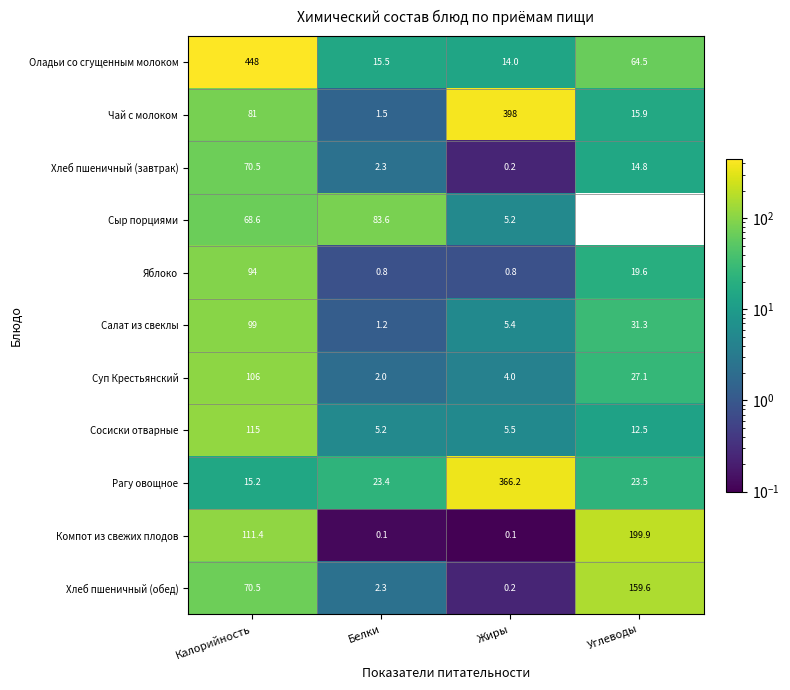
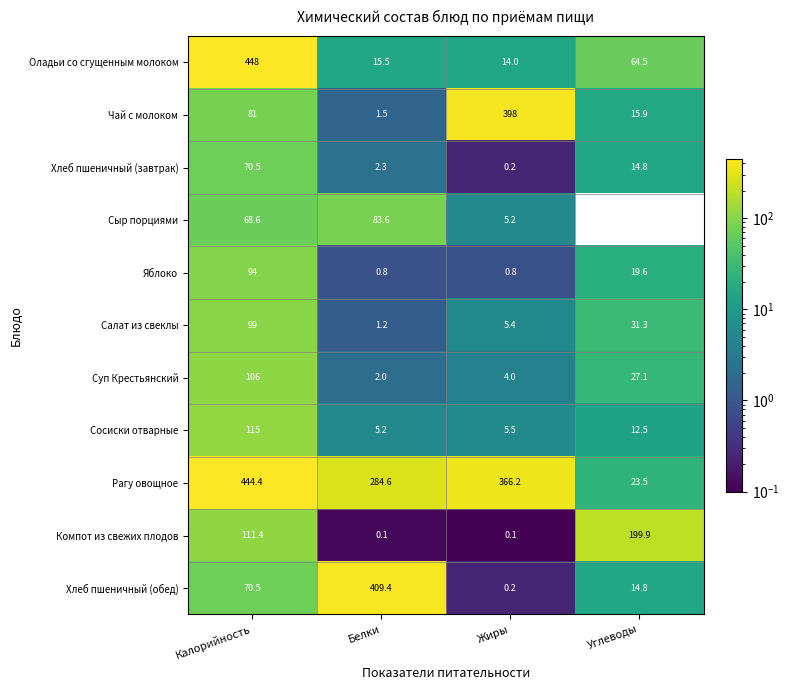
  {
    "Оладьи со сгущенным молоком": {
      "Калорийность": 448,
      "Белки": 15.5,
      "Жиры": 14.0,
      "Углеводы": 64.5
    },
    "Чай с молоком": {
      "Калорийность": 81,
      "Белки": 1.5,
      "Жиры": 398,
      "Углеводы": 15.9
    },
    "Хлеб пшеничный (завтрак)": {
      "Калорийность": 70.5,
      "Белки": 2.3,
      "Жиры": 0.2,
      "Углеводы": 14.8
    },
    "Сыр порциями": {
      "Калорийность": 68.6,
      "Белки": 83.6,
      "Жиры": 5.2
    },
    "Яблоко": {
      "Калорийность": 94,
      "Белки": 0.8,
      "Жиры": 0.8,
      "Углеводы": 19.6
    },
    "Салат из свеклы": {
      "Калорийность": 99,
      "Белки": 1.2,
      "Жиры": 5.4,
      "Углеводы": 31.3
    },
    "Суп Крестьянский": {
      "Калорийность": 106,
      "Белки": 2.0,
      "Жиры": 4.0,
      "Углеводы": 27.1
    },
    "Сосиски отварные": {
      "Калорийность": 115,
      "Белки": 5.2,
      "Жиры": 5.5,
      "Углеводы": 12.5
    },
    "Рагу овощное": {
-     "Калорийность": 15.2,
-     "Белки": 23.4,
+     "Калорийность": 444.4,
+     "Белки": 284.6,
      "Жиры": 366.2,
      "Углеводы": 23.5
    },
    "Компот из свежих плодов": {
      "Калорийность": 111.4,
      "Белки": 0.1,
      "Жиры": 0.1,
      "Углеводы": 199.9
    },
    "Хлеб пшеничный (обед)": {
      "Калорийность": 70.5,
-     "Белки": 2.3,
+     "Белки": 409.4,
      "Жиры": 0.2,
-     "Углеводы": 159.6
+     "Углеводы": 14.8
    }
  }
